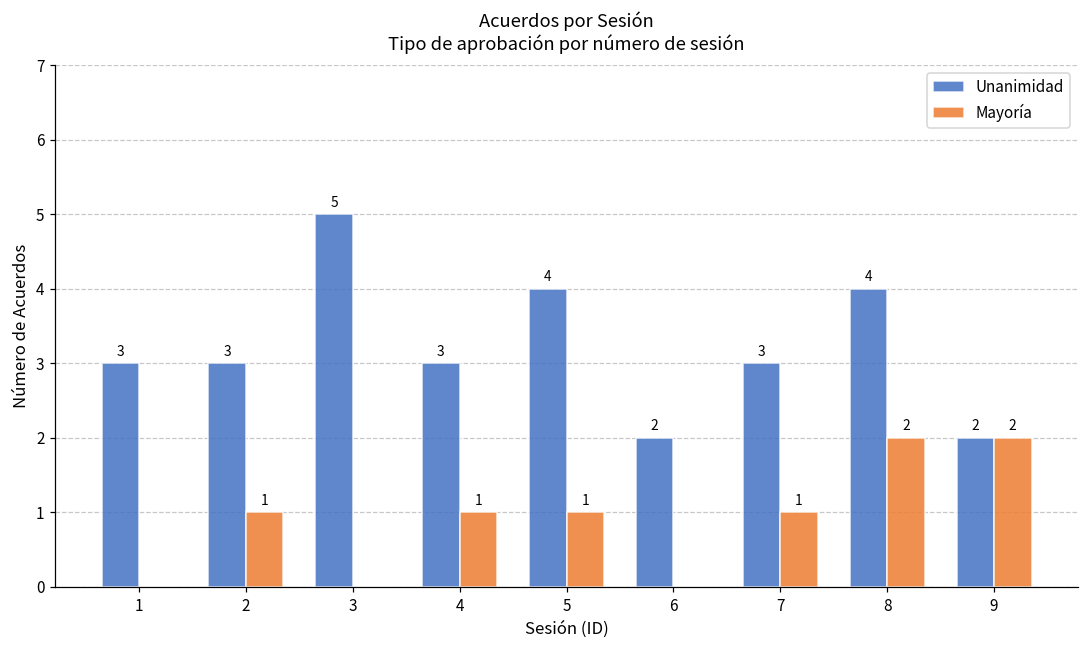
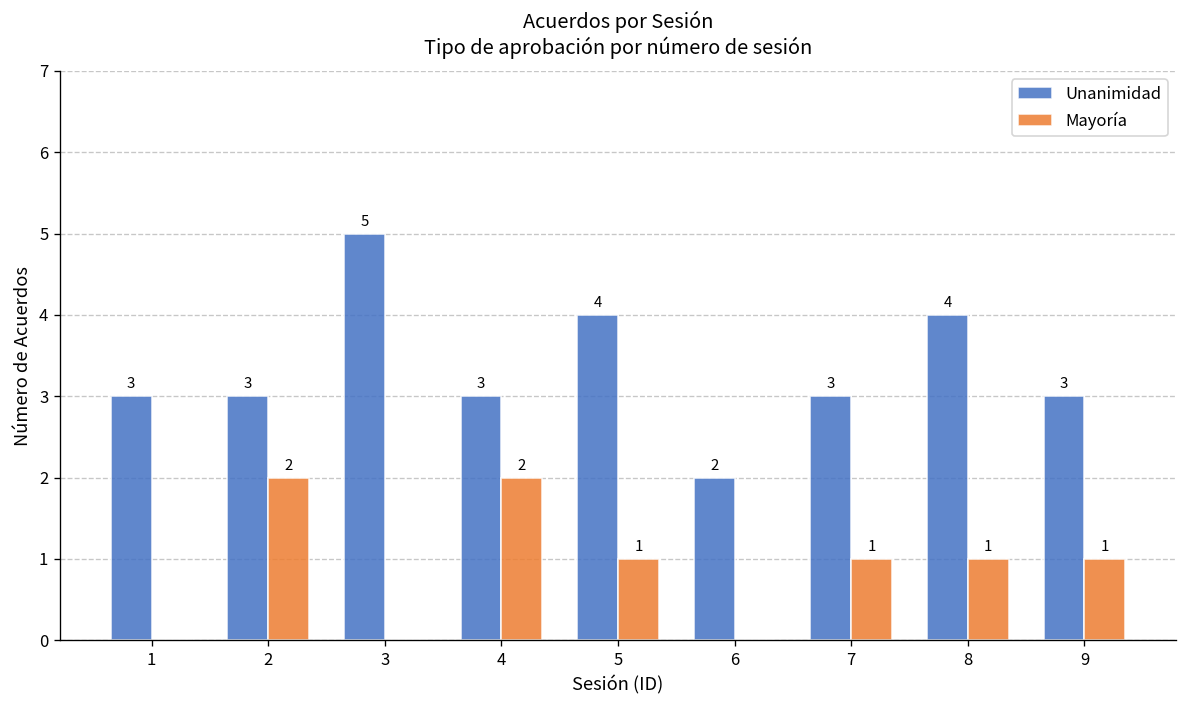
  {
    "Unanimidad": {
      "1": 3,
      "2": 3,
      "3": 5,
      "4": 3,
      "5": 4,
      "6": 2,
      "7": 3,
      "8": 4,
-     "9": 2
+     "9": 3
    },
    "Mayoría": {
-     "2": 1,
-     "4": 1,
+     "2": 2,
+     "4": 2,
      "5": 1,
      "7": 1,
-     "8": 2,
-     "9": 2
+     "8": 1,
+     "9": 1
    }
  }
